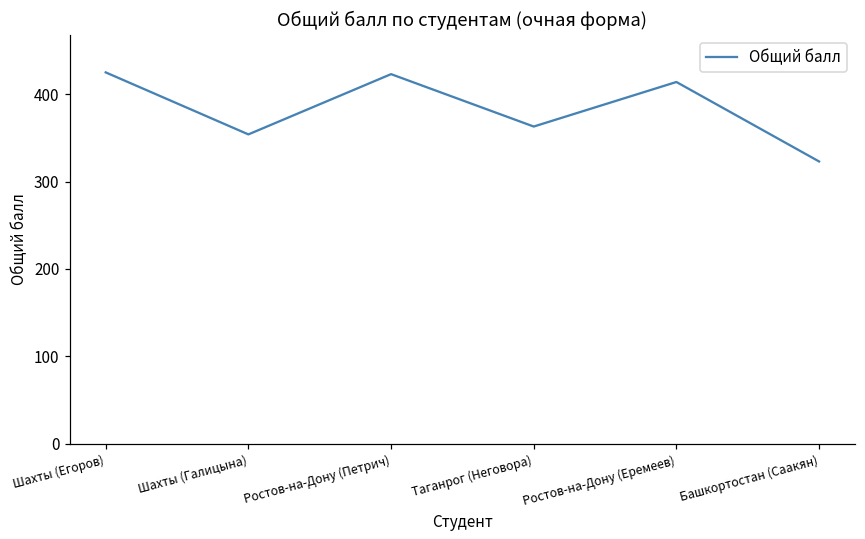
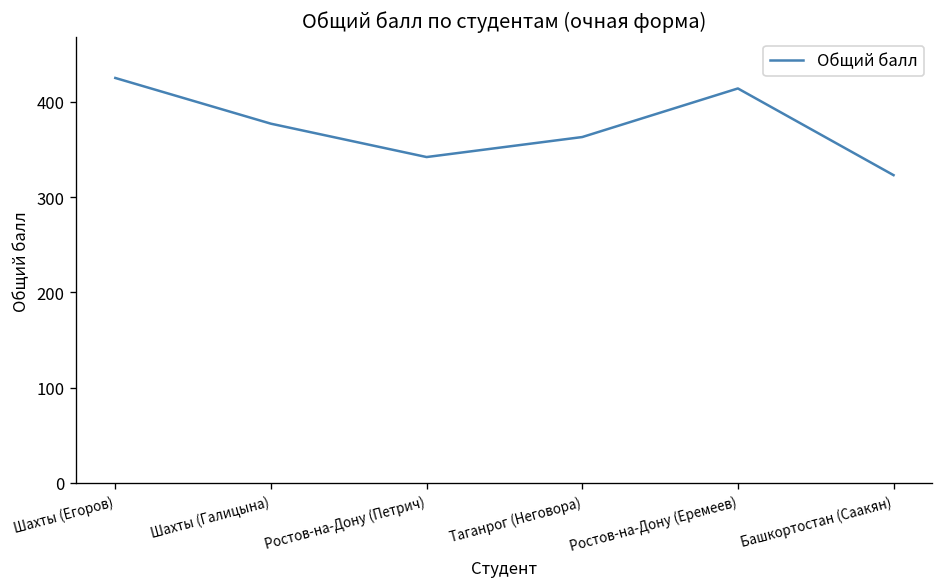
  {
    "Шахты (Егоров)": 430,
-   "Шахты (Галицына)": 350,
-   "Ростов-на-Дону (Петрич)": 420,
+   "Шахты (Галицына)": 380,
+   "Ростов-на-Дону (Петрич)": 340,
    "Таганрог (Неговора)": 360,
    "Ростов-на-Дону (Еремеев)": 410,
    "Башкортостан (Саакян)": 320
  }
